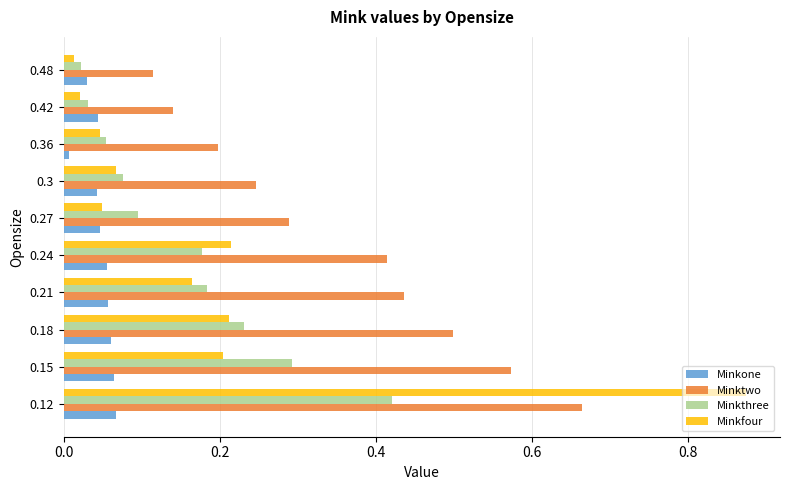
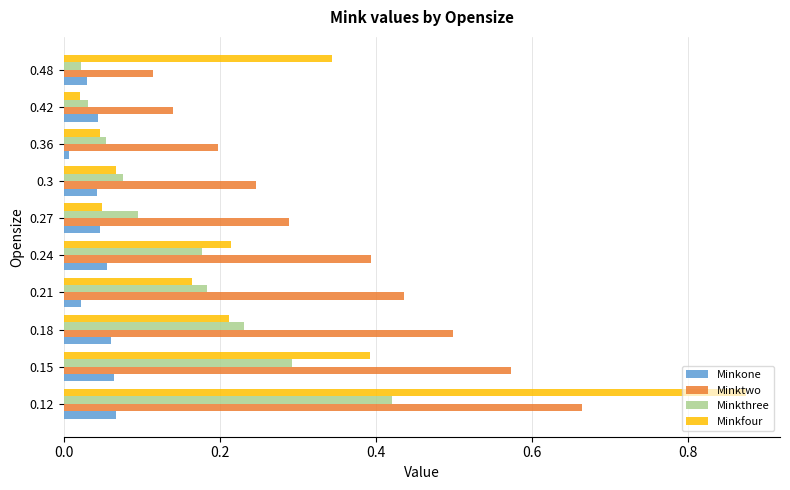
  {
    "Minkone": {
      "0.48": 0.03,
      "0.42": 0.04,
      "0.36": 0.01,
      "0.3": 0.04,
      "0.27": 0.05,
      "0.24": 0.06,
-     "0.21": 0.06,
+     "0.21": 0.02,
      "0.18": 0.06,
      "0.15": 0.06,
      "0.12": 0.07
    },
    "Minktwo": {
      "0.48": 0.11,
      "0.42": 0.14,
      "0.36": 0.20,
      "0.3": 0.25,
      "0.27": 0.29,
-     "0.24": 0.41,
+     "0.24": 0.39,
      "0.21": 0.44,
      "0.18": 0.50,
      "0.15": 0.57,
      "0.12": 0.66
    },
    "Minkthree": {
      "0.48": 0.02,
      "0.42": 0.03,
      "0.36": 0.05,
      "0.3": 0.08,
      "0.27": 0.10,
      "0.24": 0.18,
      "0.21": 0.18,
      "0.18": 0.23,
      "0.15": 0.29,
      "0.12": 0.42
    },
    "Minkfour": {
-     "0.48": 0.01,
+     "0.48": 0.34,
      "0.42": 0.02,
      "0.36": 0.05,
      "0.3": 0.07,
      "0.27": 0.05,
      "0.24": 0.21,
      "0.21": 0.16,
      "0.18": 0.21,
-     "0.15": 0.20
+     "0.15": 0.39
    }
  }
